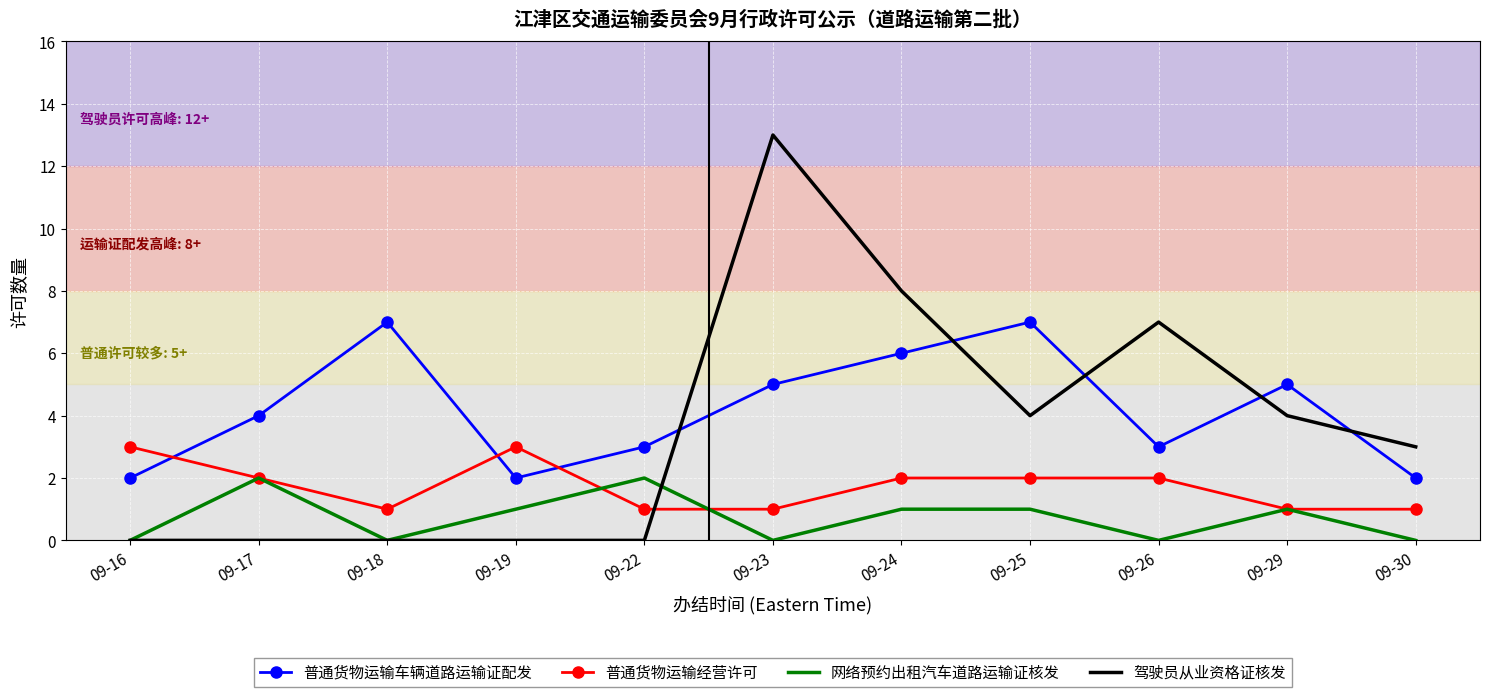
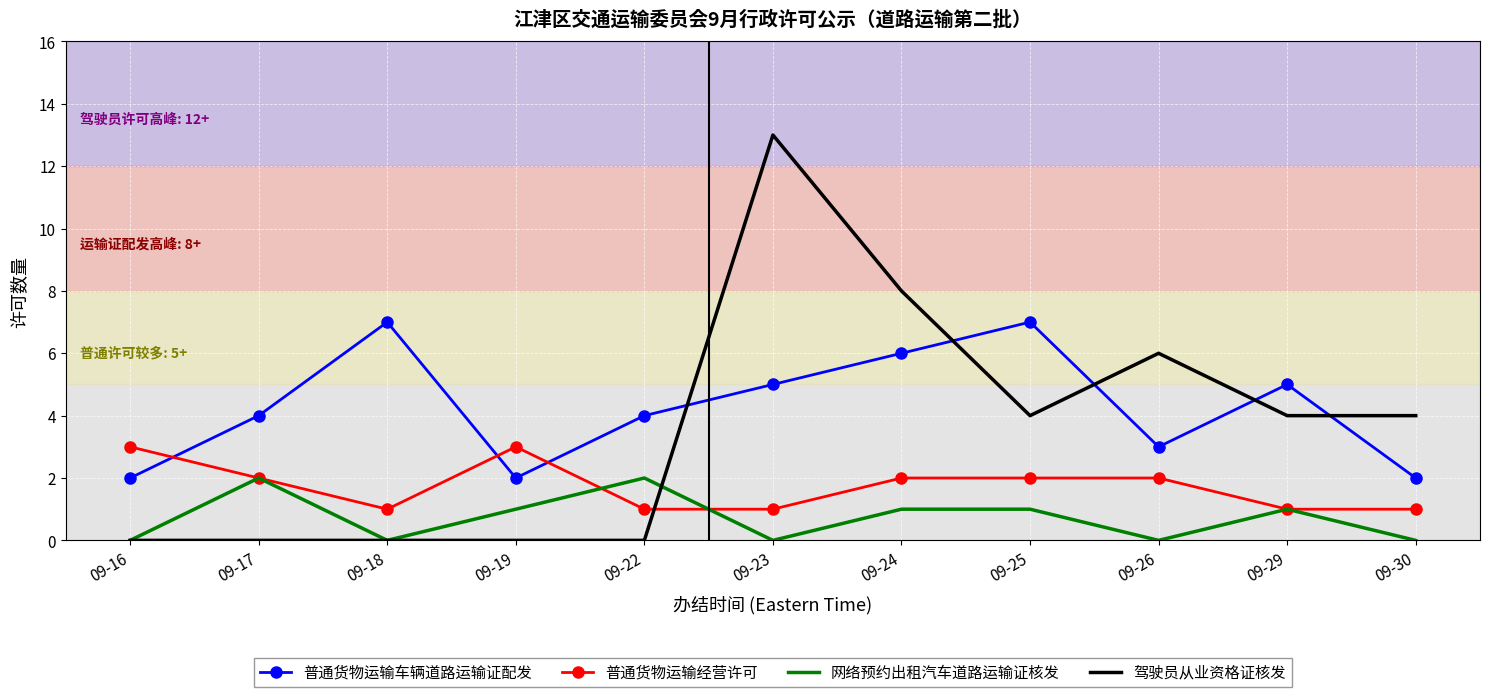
  {
    "普通货物运输车辆道路运输证配发": {
      "09-16": 2,
      "09-17": 4,
      "09-18": 7,
      "09-19": 2,
-     "09-22": 3,
+     "09-22": 4,
      "09-23": 5,
      "09-24": 6,
      "09-25": 7,
      "09-26": 3,
      "09-29": 5,
      "09-30": 2
    },
    "普通货物运输经营许可": {
      "09-16": 3,
      "09-18": 1,
      "09-19": 3,
      "09-22": 1,
      "09-23": 1,
      "09-24": 2,
      "09-25": 2,
      "09-26": 2,
      "09-30": 1
    },
    "网络预约出租汽车道路运输证核发": {
      "09-19": 1,
      "09-22": 2,
      "09-23": 0,
      "09-24": 1,
      "09-25": 1,
      "09-26": 0,
      "09-30": 0
    },
    "驾驶员从业资格证核发": {
      "09-17": 0,
      "09-19": 0,
      "09-22": 0,
      "09-23": 13,
      "09-24": 8,
      "09-25": 4,
-     "09-26": 7,
+     "09-26": 6,
      "09-29": 4,
-     "09-30": 3
+     "09-30": 4
    }
  }
